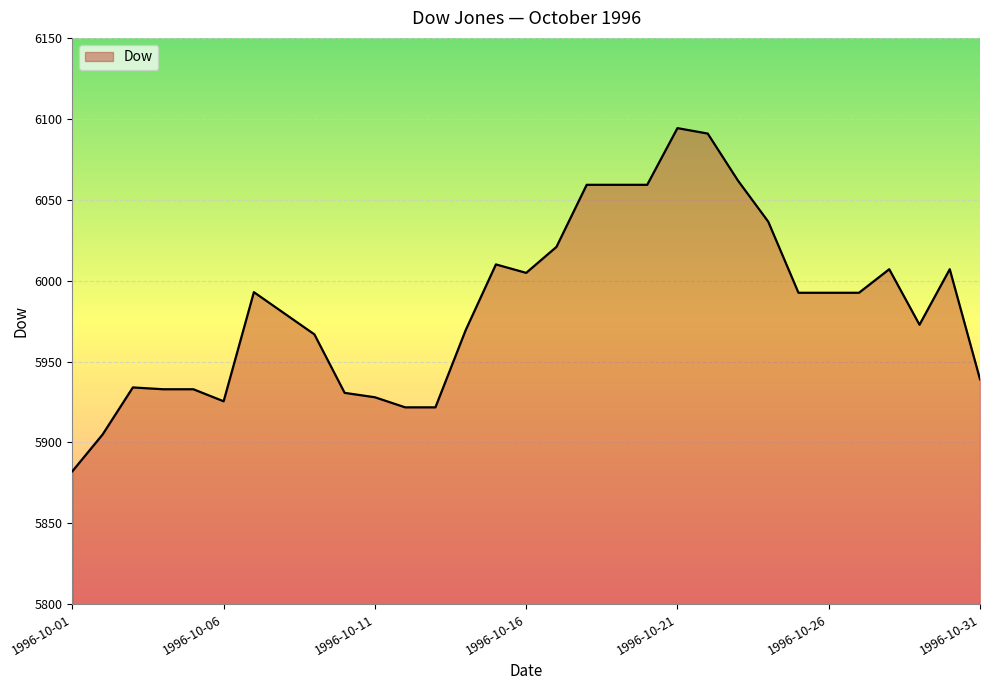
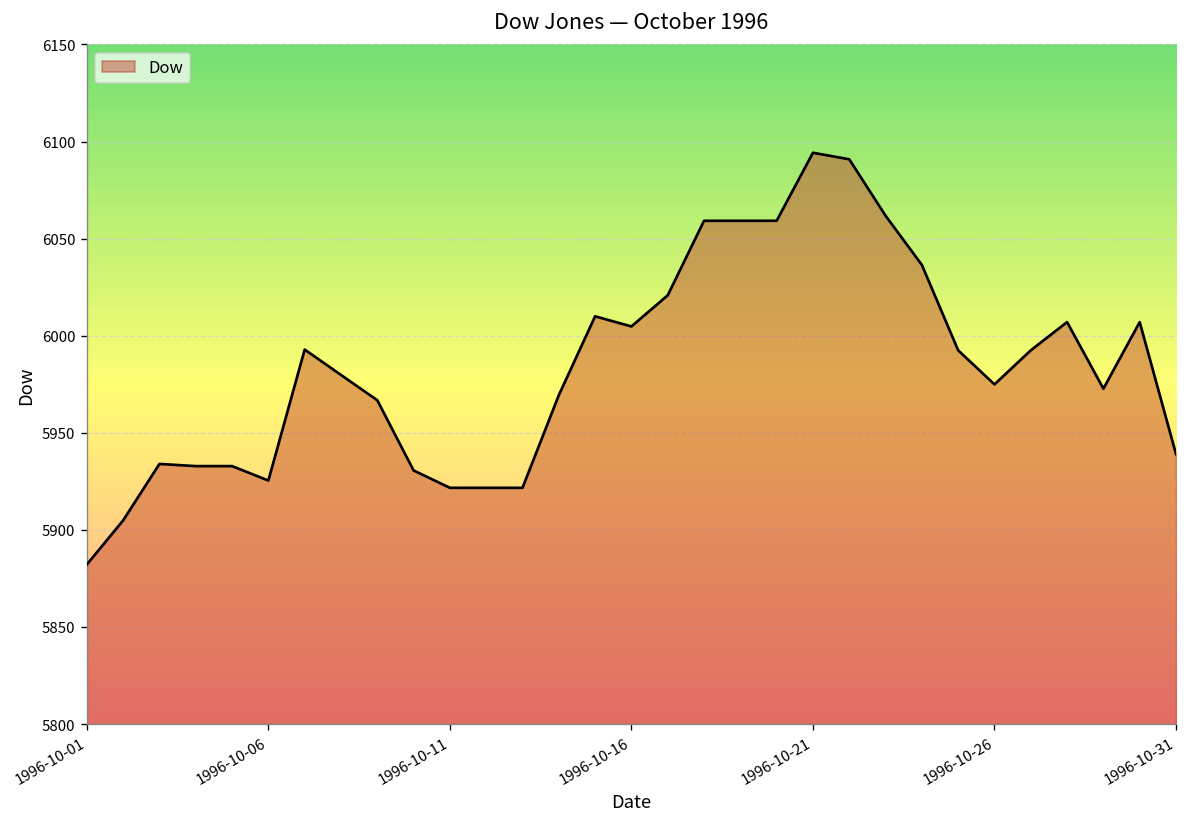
  {
    "1996-10-01": 5882,
    "1996-10-06": 5925,
-   "1996-10-11": 5928,
+   "1996-10-11": 5922,
    "1996-10-16": 6005,
    "1996-10-21": 6094,
-   "1996-10-26": 5992,
+   "1996-10-26": 5975,
    "1996-10-31": 5939
  }
